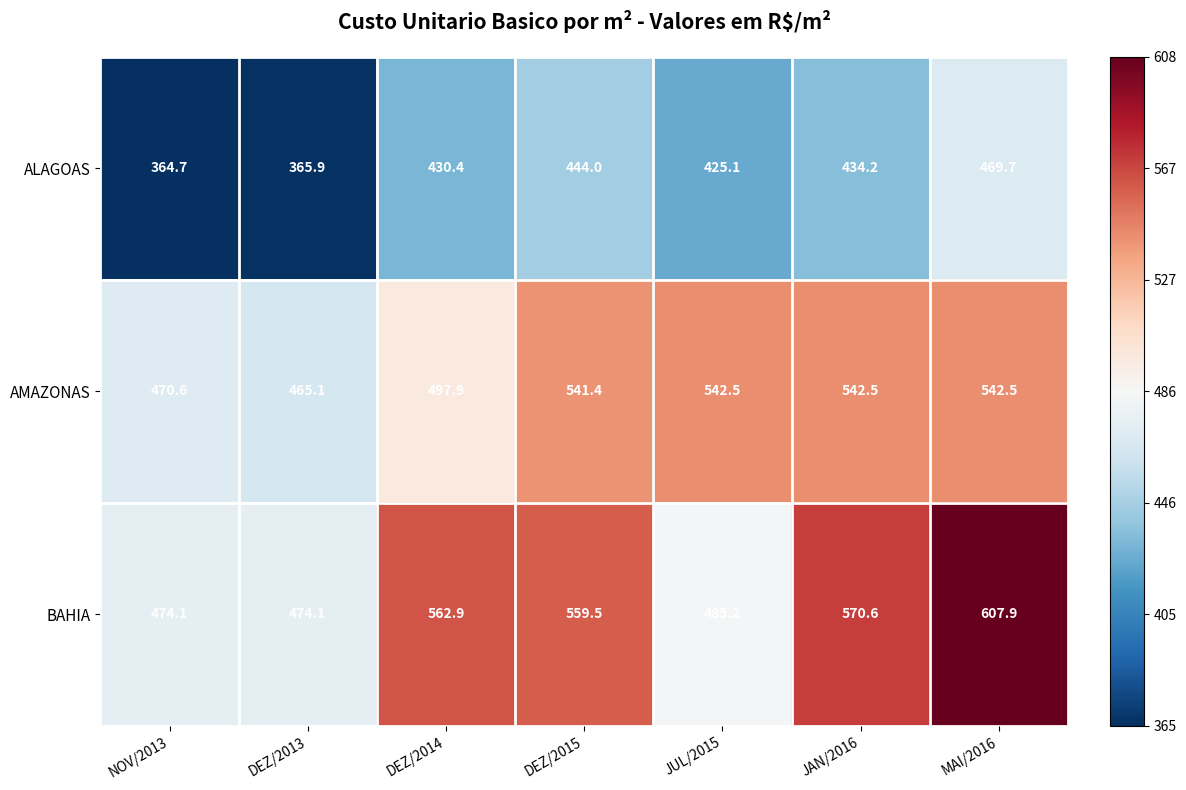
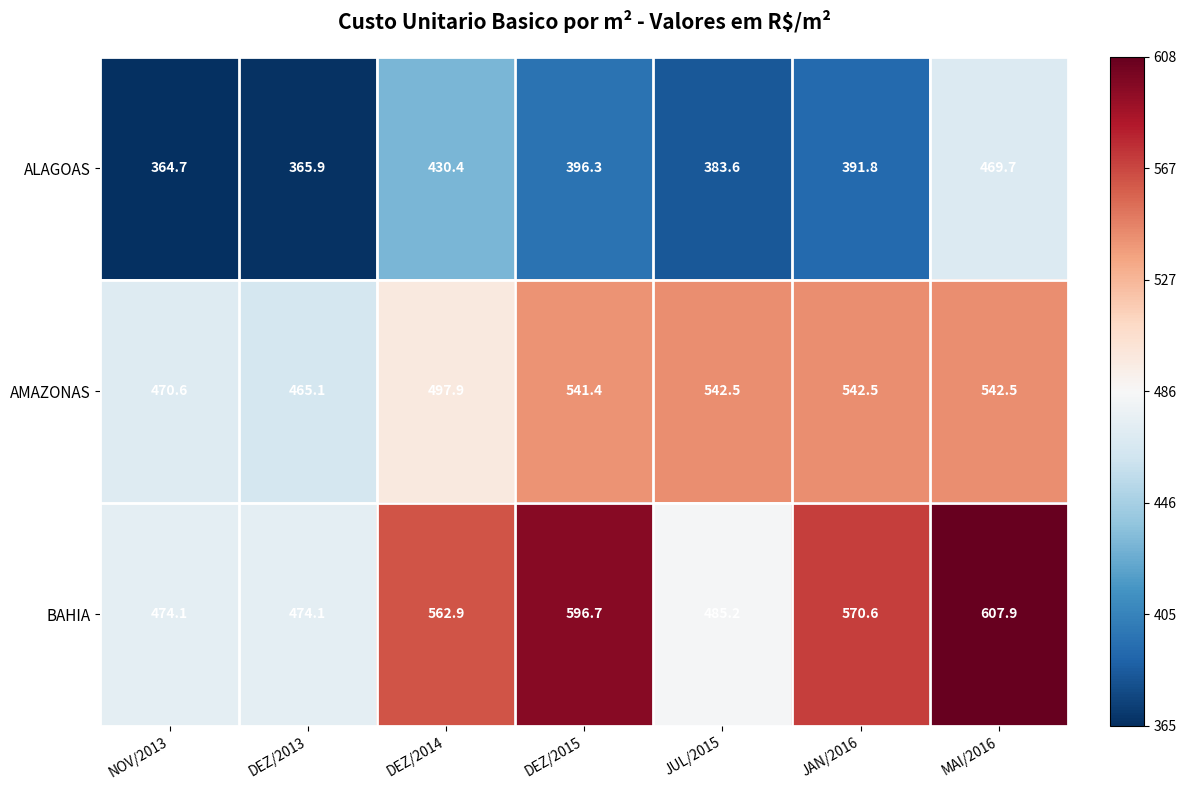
  {
    "ALAGOAS": {
      "NOV/2013": 364.7,
      "DEZ/2013": 365.9,
      "DEZ/2014": 430.4,
-     "DEZ/2015": 444.0,
-     "JUL/2015": 425.1,
-     "JAN/2016": 434.2
+     "DEZ/2015": 396.3,
+     "JUL/2015": 383.6,
+     "JAN/2016": 391.8
    },
    "AMAZONAS": {
      "DEZ/2015": 541.4,
      "JUL/2015": 542.5,
      "JAN/2016": 542.5,
      "MAI/2016": 542.5
    },
    "BAHIA": {
      "DEZ/2014": 562.9,
-     "DEZ/2015": 559.5,
+     "DEZ/2015": 596.7,
      "JAN/2016": 570.6,
      "MAI/2016": 607.9
    }
  }
